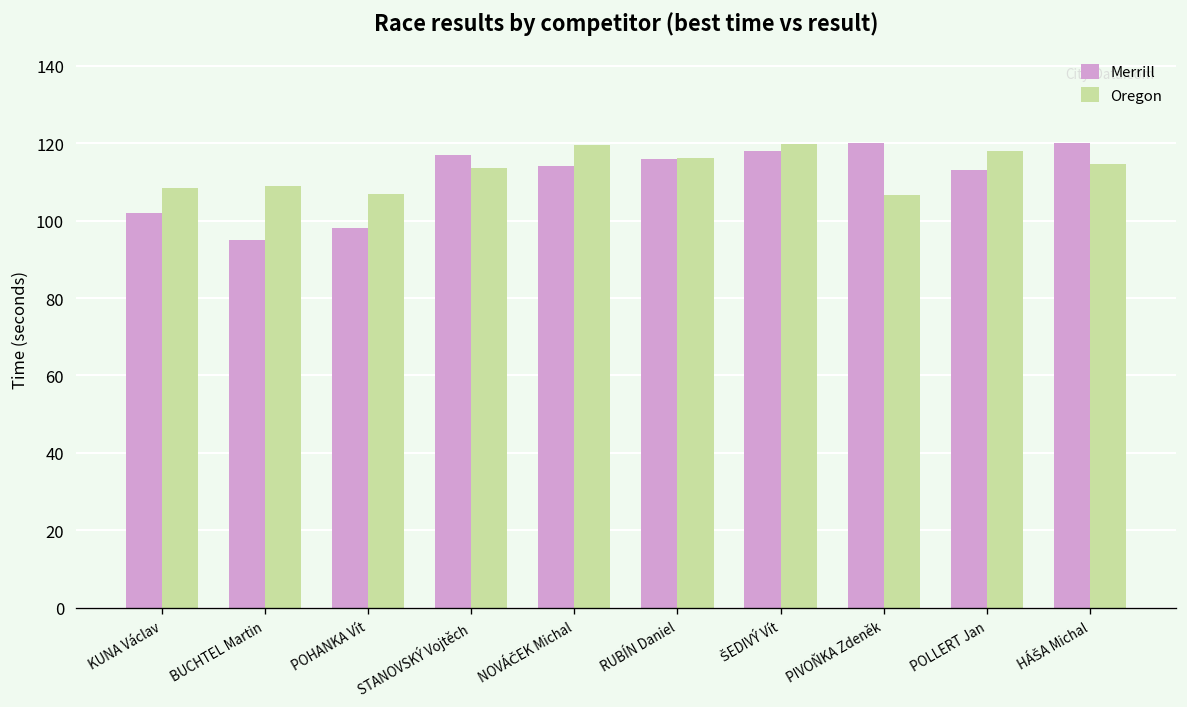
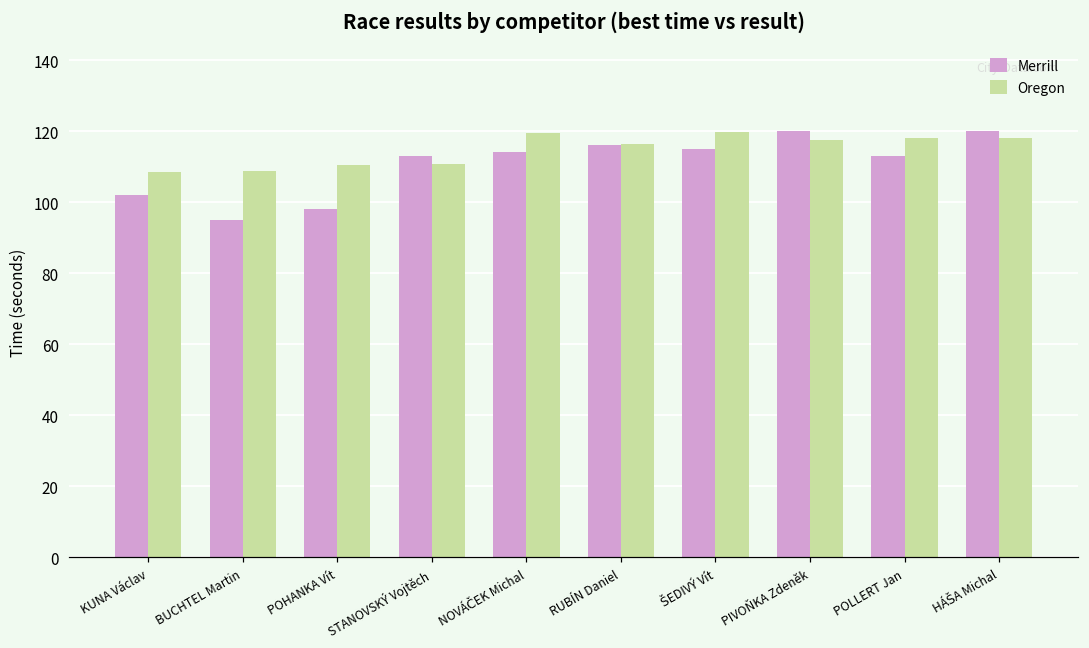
  {
    "Merrill": {
      "KUNA Václav": 102,
      "BUCHTEL Martin": 95,
      "POHANKA Vít": 98,
-     "STANOVSKÝ Vojtěch": 117,
+     "STANOVSKÝ Vojtěch": 113,
      "NOVÁČEK Michal": 114,
      "RUBÍN Daniel": 116,
-     "ŠEDIVÝ Vít": 118,
+     "ŠEDIVÝ Vít": 115,
      "PIVOŇKA Zdeněk": 120,
      "POLLERT Jan": 113,
      "HÁŠA Michal": 120
    },
    "Oregon": {
      "KUNA Václav": 108,
      "BUCHTEL Martin": 109,
-     "POHANKA Vít": 107,
-     "STANOVSKÝ Vojtěch": 113,
+     "POHANKA Vít": 110,
+     "STANOVSKÝ Vojtěch": 111,
      "NOVÁČEK Michal": 119,
      "RUBÍN Daniel": 116,
      "ŠEDIVÝ Vít": 120,
-     "PIVOŇKA Zdeněk": 107,
+     "PIVOŇKA Zdeněk": 117,
      "POLLERT Jan": 118,
-     "HÁŠA Michal": 115
+     "HÁŠA Michal": 118
    }
  }
